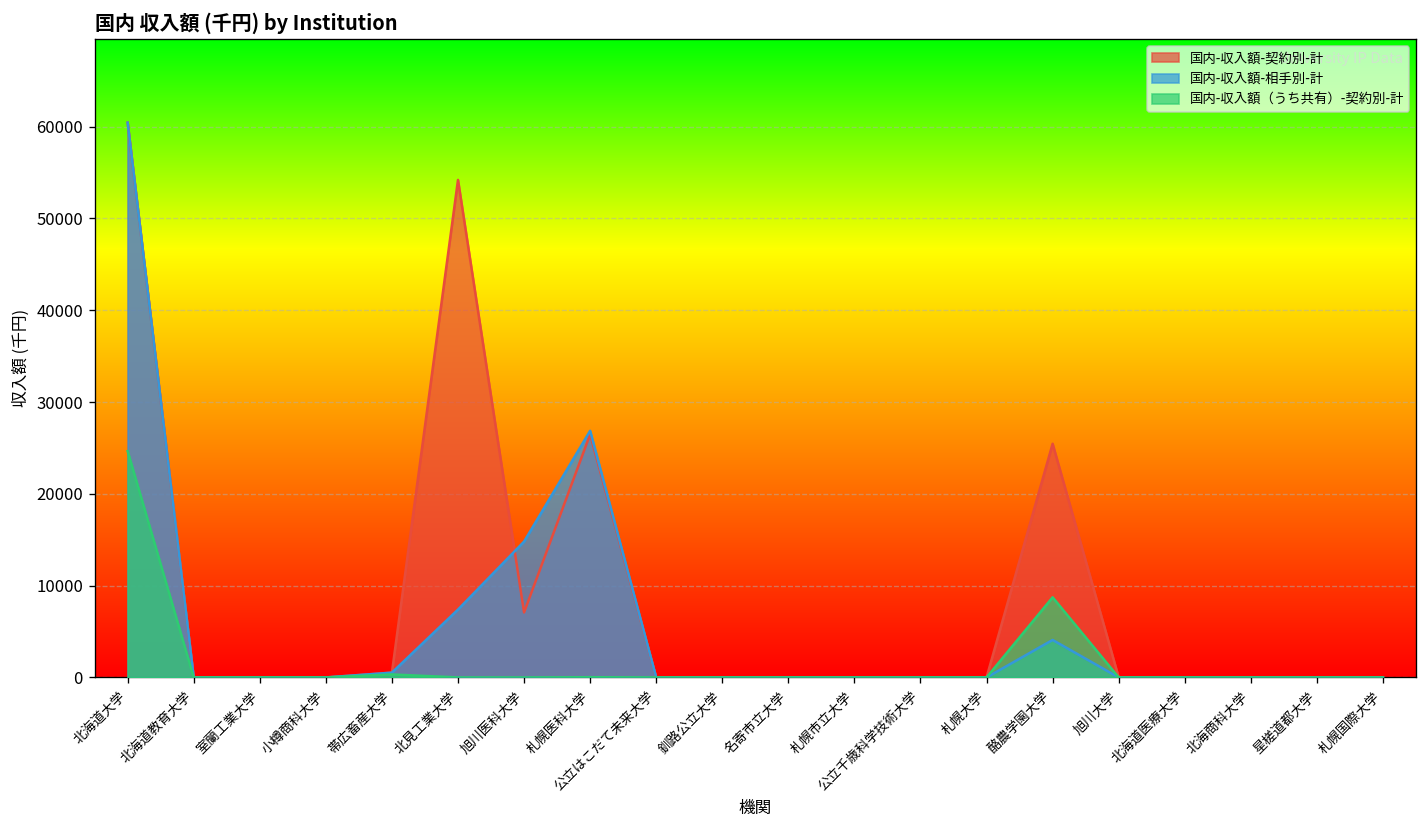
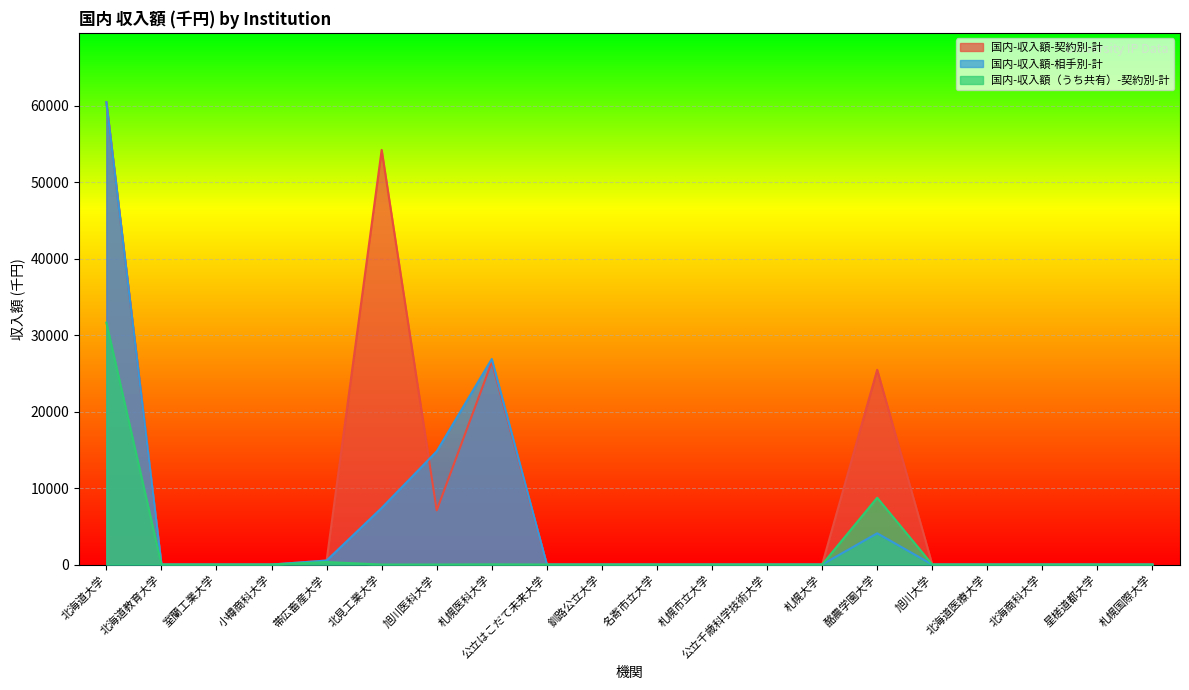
  {
    "国内-収入額-契約別-計": {
      "北見工業大学": 54000,
      "旭川医科大学": 7000,
      "札幌医科大学": 26000,
      "酪農学園大学": 25000
    },
    "国内-収入額-相手別-計": {
      "北見工業大学": 7000,
      "旭川医科大学": 15000,
      "札幌医科大学": 27000,
      "酪農学園大学": 4000
    },
    "国内-収入額（うち共有）-契約別-計": {
-     "北海道大学": 25000,
+     "北海道大学": 32000,
      "北見工業大学": 0,
      "旭川医科大学": 0,
      "札幌医科大学": 0,
      "酪農学園大学": 9000
    }
  }
